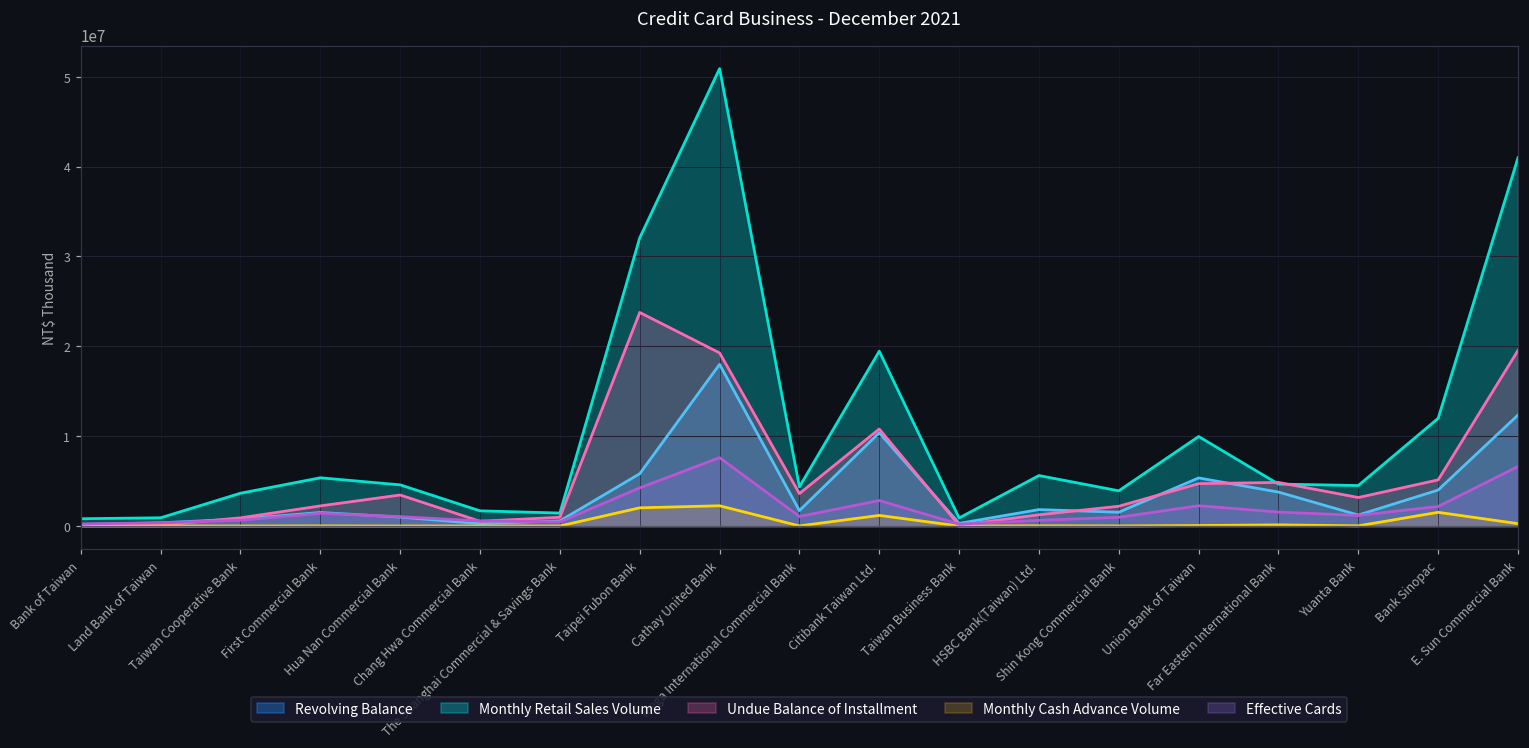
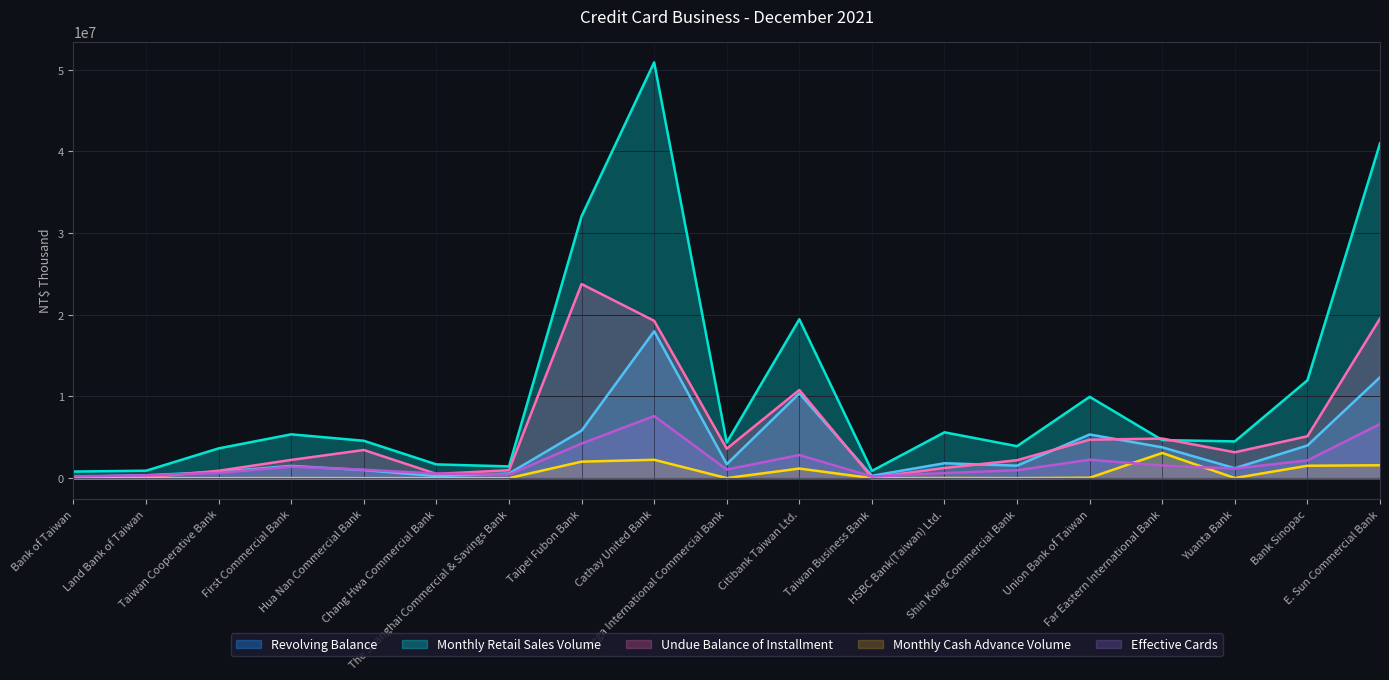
  {
    "Monthly Cash Advance Volume": {
      "Taiwan Cooperative Bank": 0,
      "First Commercial Bank": 0,
      "Hua Nan Commercial Bank": 0,
      "The Shanghai Commercial & Savings Bank": 0,
      "Taipei Fubon Bank": 2000000,
      "Cathay United Bank": 2000000,
      "Mega International Commercial Bank": 0,
      "Citibank Taiwan Ltd.": 1000000,
      "HSBC Bank(Taiwan) Ltd.": 0,
      "Shin Kong Commercial Bank": 0,
      "Union Bank of Taiwan": 0,
-     "Far Eastern International Bank": 0,
+     "Far Eastern International Bank": 3000000,
      "Yuanta Bank": 0,
      "Bank Sinopac": 2000000,
-     "E. Sun Commercial Bank": 0
+     "E. Sun Commercial Bank": 2000000
    }
  }
